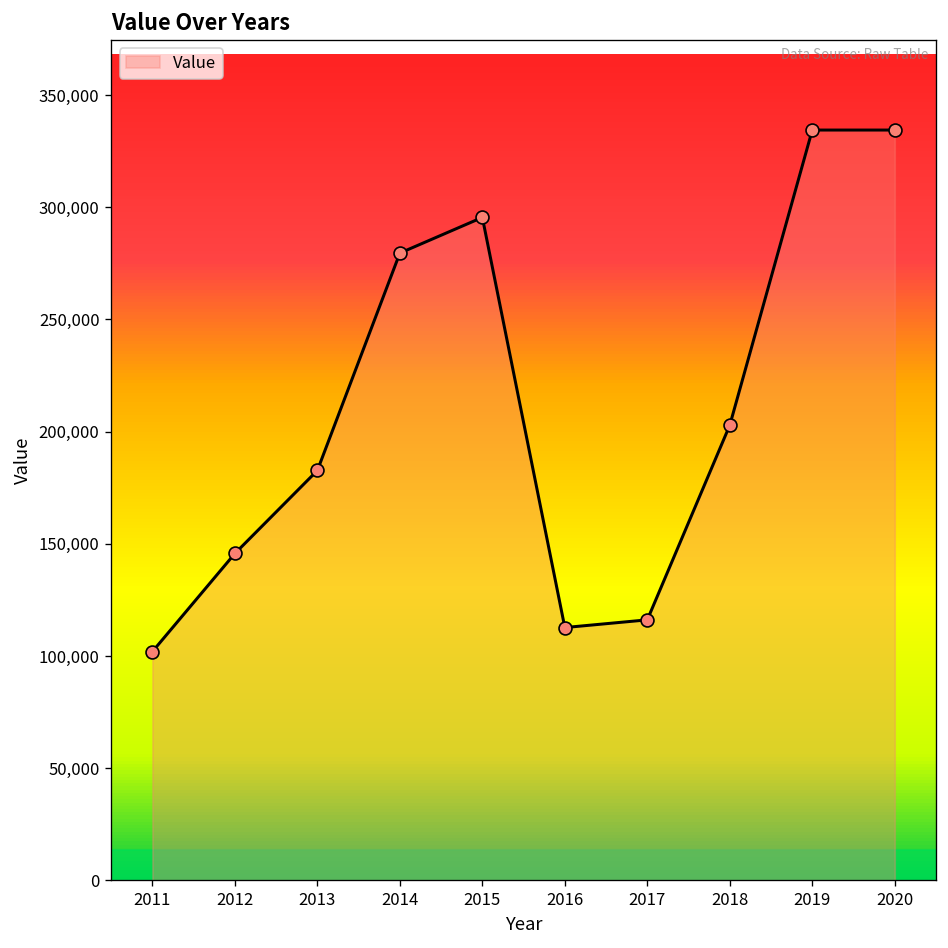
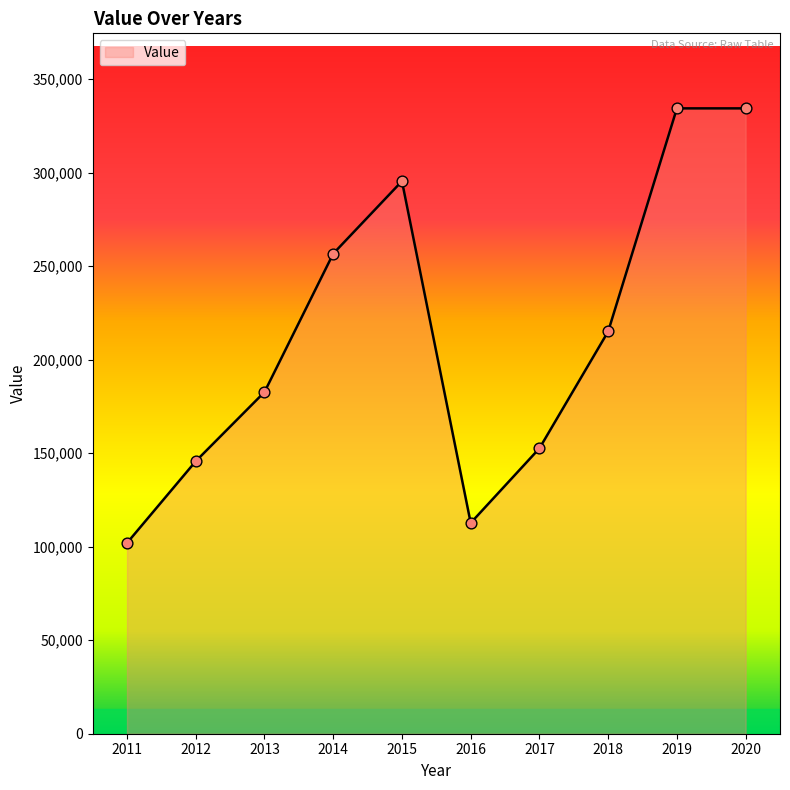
  {
    "2011": "102,000",
    "2012": "146,000",
    "2013": "183,000",
-   "2014": "280,000",
+   "2014": "257,000",
    "2015": "295,000",
    "2016": "113,000",
-   "2017": "116,000",
-   "2018": "203,000",
+   "2017": "153,000",
+   "2018": "215,000",
    "2019": "334,000",
    "2020": "334,000"
  }
